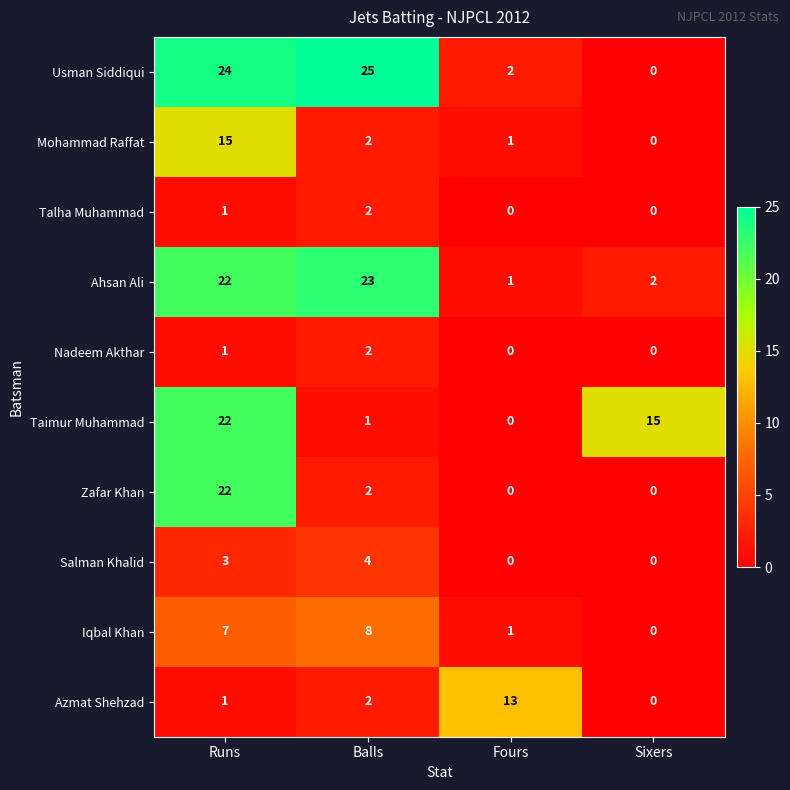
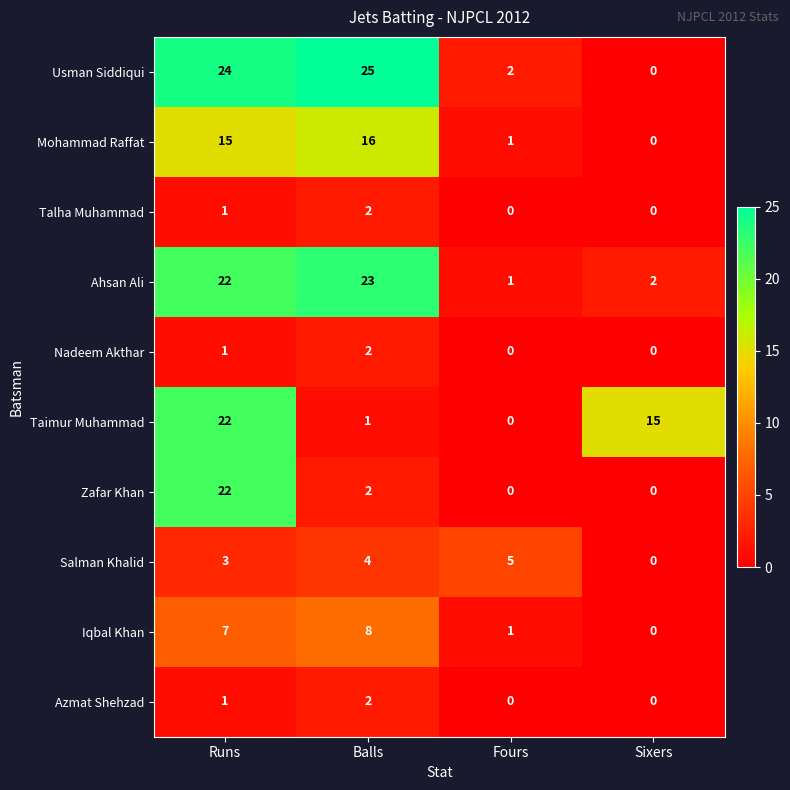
  {
    "Usman Siddiqui": {
      "Runs": 24,
      "Balls": 25,
      "Fours": 2,
      "Sixers": 0
    },
    "Mohammad Raffat": {
      "Runs": 15,
-     "Balls": 2,
+     "Balls": 16,
      "Fours": 1,
      "Sixers": 0
    },
    "Talha Muhammad": {
      "Runs": 1,
      "Balls": 2,
      "Fours": 0,
      "Sixers": 0
    },
    "Ahsan Ali": {
      "Runs": 22,
      "Balls": 23,
      "Fours": 1,
      "Sixers": 2
    },
    "Nadeem Akthar": {
      "Runs": 1,
      "Balls": 2,
      "Fours": 0,
      "Sixers": 0
    },
    "Taimur Muhammad": {
      "Runs": 22,
      "Balls": 1,
      "Fours": 0,
      "Sixers": 15
    },
    "Zafar Khan": {
      "Runs": 22,
      "Balls": 2,
      "Fours": 0,
      "Sixers": 0
    },
    "Salman Khalid": {
      "Runs": 3,
      "Balls": 4,
-     "Fours": 0,
+     "Fours": 5,
      "Sixers": 0
    },
    "Iqbal Khan": {
      "Runs": 7,
      "Balls": 8,
      "Fours": 1,
      "Sixers": 0
    },
    "Azmat Shehzad": {
      "Runs": 1,
      "Balls": 2,
-     "Fours": 13,
+     "Fours": 0,
      "Sixers": 0
    }
  }
